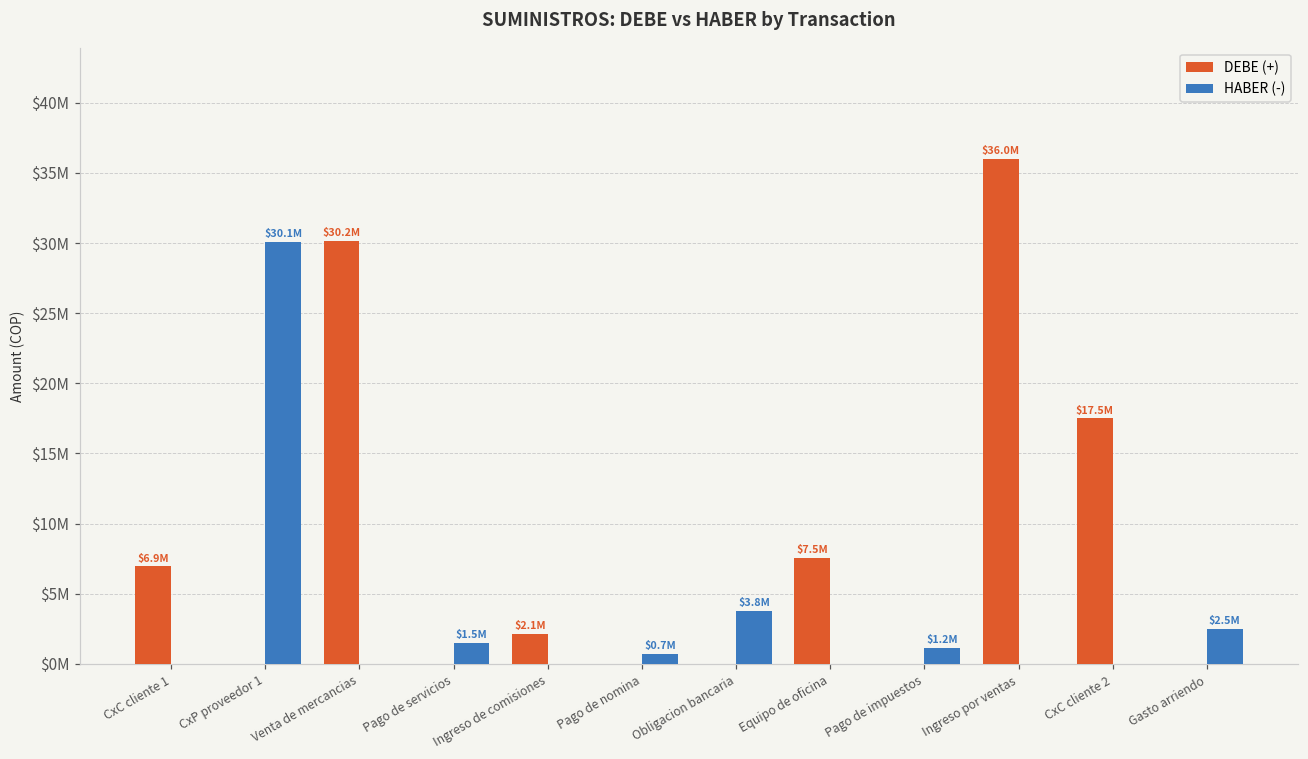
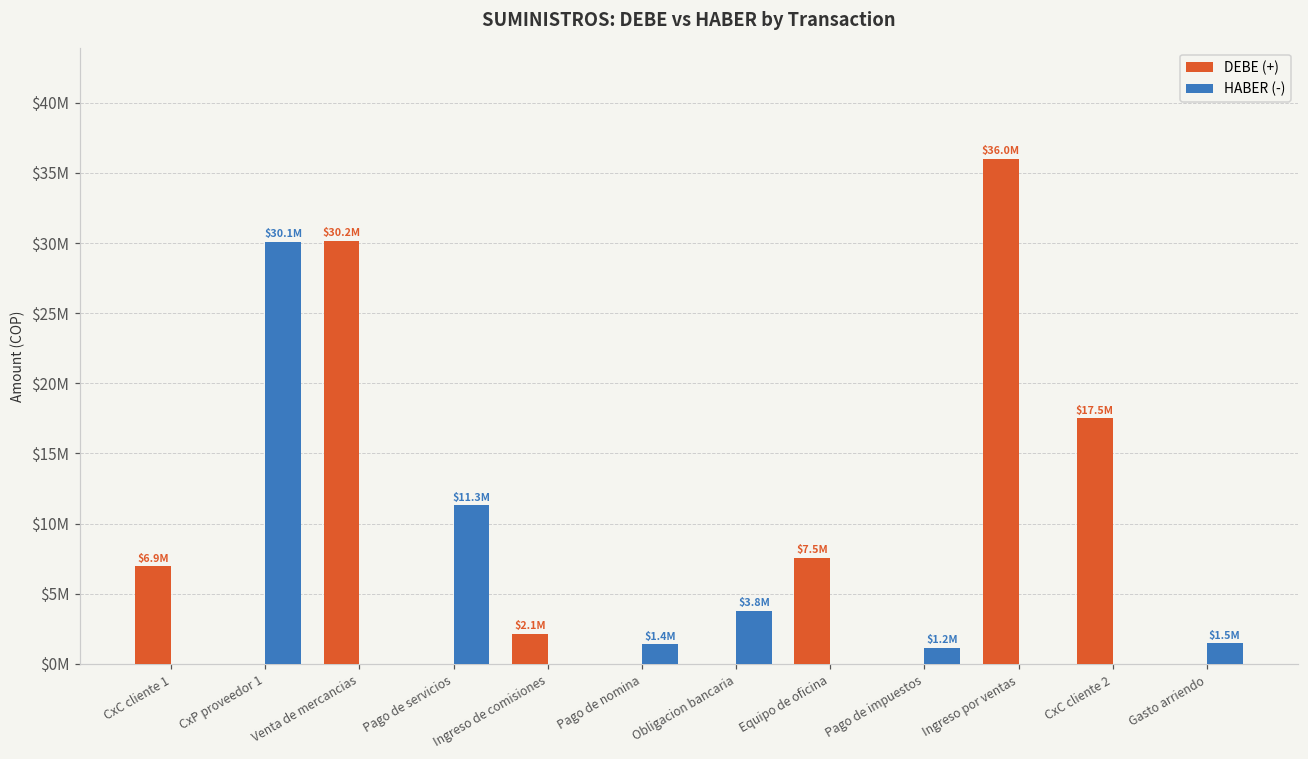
  {
    "DEBE (+)": {
      "CxC cliente 1": "$6.9M",
      "Venta de mercancias": "$30.2M",
      "Ingreso de comisiones": "$2.1M",
      "Equipo de oficina": "$7.5M",
      "Ingreso por ventas": "$36.0M",
      "CxC cliente 2": "$17.5M"
    },
    "HABER (-)": {
      "CxP proveedor 1": "$30.1M",
-     "Pago de servicios": "$1.5M",
-     "Pago de nomina": "$0.7M",
+     "Pago de servicios": "$11.3M",
+     "Pago de nomina": "$1.4M",
      "Obligacion bancaria": "$3.8M",
      "Pago de impuestos": "$1.2M",
-     "Gasto arriendo": "$2.5M"
+     "Gasto arriendo": "$1.5M"
    }
  }
